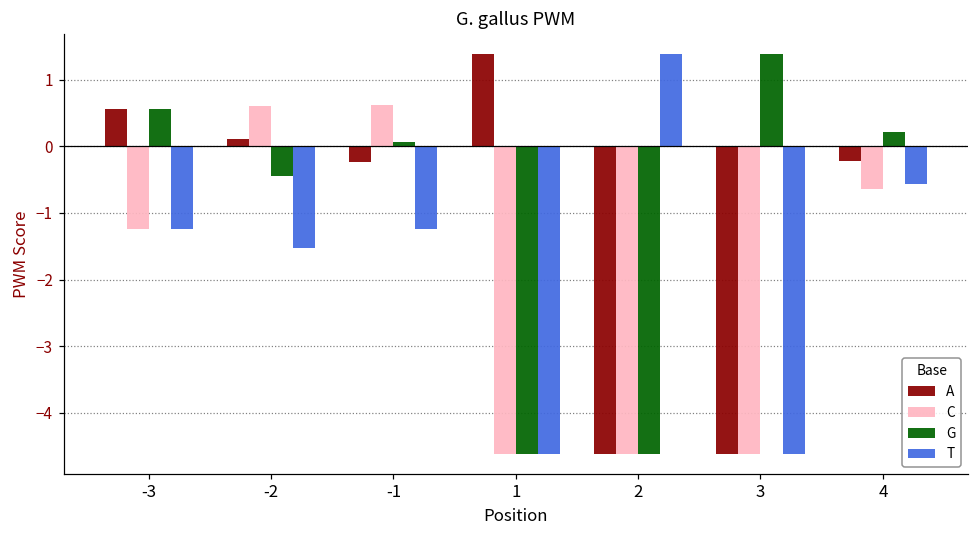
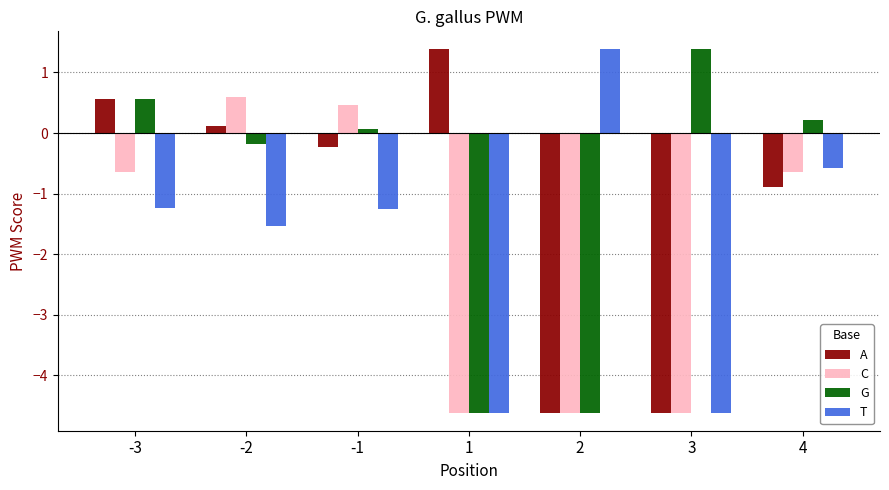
  {
    "A": {
      "-3": 0.6,
      "-2": 0.1,
      "-1": -0.2,
      "1": 1.4,
      "2": -4.6,
      "3": -4.6,
-     "4": -0.2
+     "4": -0.9
    },
    "C": {
-     "-3": -1.2,
+     "-3": -0.6,
      "-2": 0.6,
-     "-1": 0.6,
+     "-1": 0.5,
      "1": -4.6,
      "2": -4.6,
      "3": -4.6,
      "4": -0.6
    },
    "G": {
      "-3": 0.6,
-     "-2": -0.5,
+     "-2": -0.2,
      "-1": 0.1,
      "1": -4.6,
      "2": -4.6,
      "3": 1.4,
      "4": 0.2
    },
    "T": {
      "-3": -1.2,
      "-2": -1.5,
      "-1": -1.2,
      "1": -4.6,
      "2": 1.4,
      "3": -4.6,
      "4": -0.6
    }
  }
